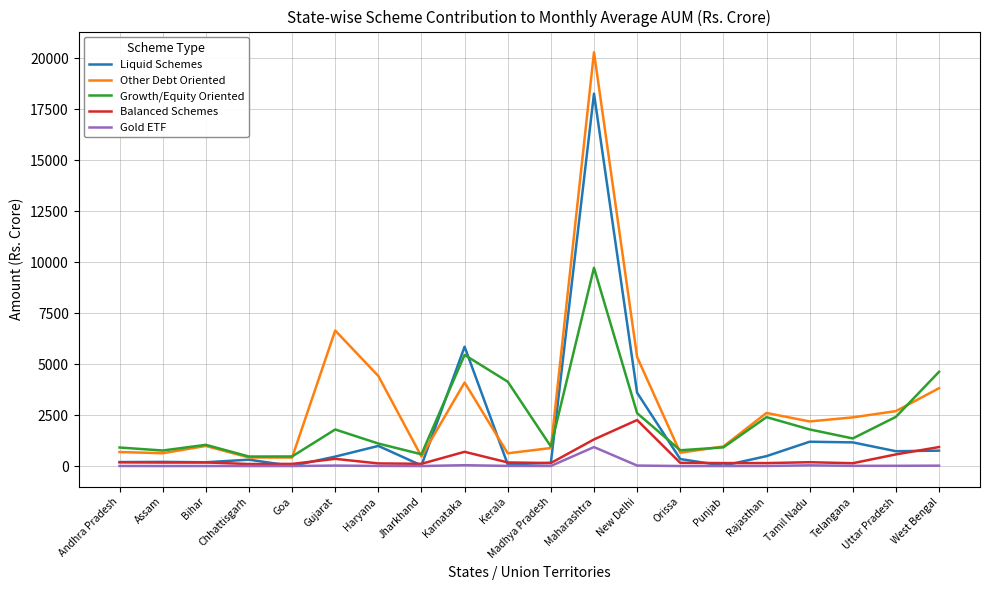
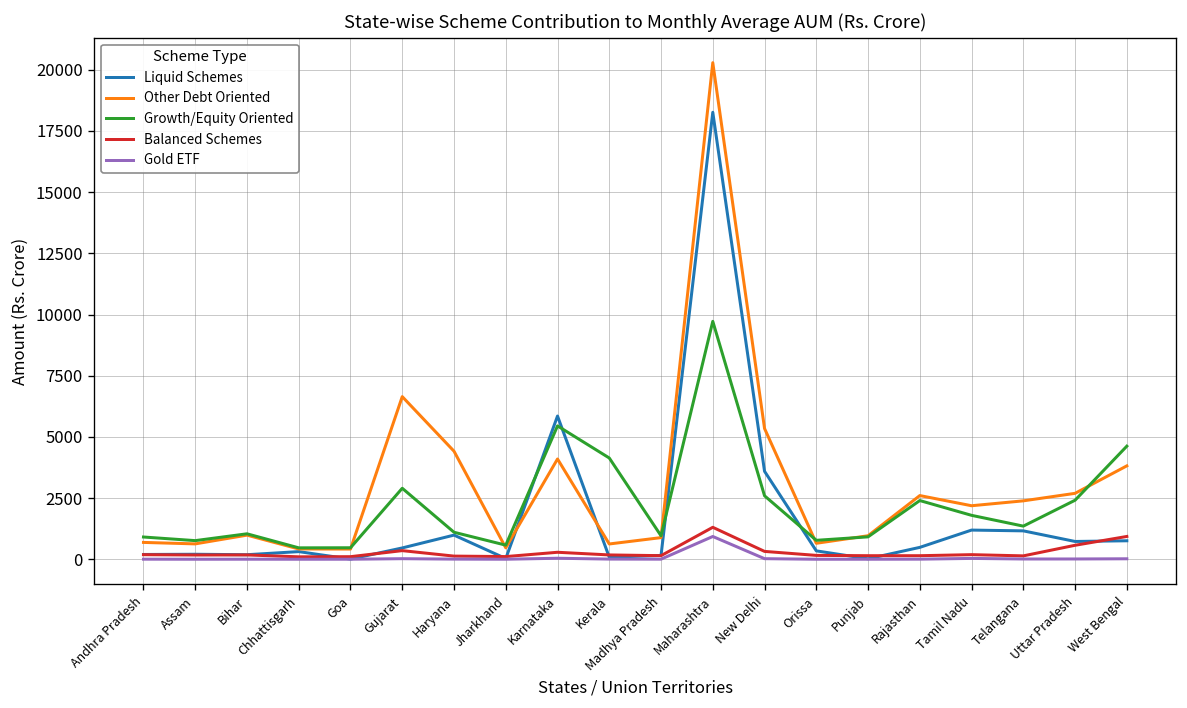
  {
    "Liquid Schemes": {
      "Karnataka": 5900,
      "Maharashtra": 18300,
      "New Delhi": 3600,
      "Orissa": 300,
      "Rajasthan": 500,
      "Tamil Nadu": 1200,
      "Telangana": 1200,
      "Uttar Pradesh": 700,
      "West Bengal": 800
    },
    "Other Debt Oriented": {
      "Andhra Pradesh": 700,
      "Assam": 600,
      "Gujarat": 6600,
      "Haryana": 4400,
      "Karnataka": 4100,
      "Kerala": 600,
      "Maharashtra": 20300,
      "New Delhi": 5300,
      "Rajasthan": 2600,
      "Tamil Nadu": 2200,
      "Telangana": 2400,
      "Uttar Pradesh": 2700,
      "West Bengal": 3800
    },
    "Growth/Equity Oriented": {
      "Andhra Pradesh": 900,
      "Assam": 800,
-     "Gujarat": 1800,
+     "Gujarat": 2900,
      "Karnataka": 5500,
      "Kerala": 4100,
      "Maharashtra": 9700,
      "New Delhi": 2600,
      "Rajasthan": 2400,
      "Tamil Nadu": 1800,
      "Telangana": 1400,
      "Uttar Pradesh": 2400,
      "West Bengal": 4600
    },
    "Balanced Schemes": {
-     "Karnataka": 700,
+     "Karnataka": 300,
      "Maharashtra": 1300,
-     "New Delhi": 2300,
+     "New Delhi": 300,
      "Orissa": 200,
      "Punjab": 100,
      "Rajasthan": 100,
      "Tamil Nadu": 200,
      "Telangana": 100,
      "Uttar Pradesh": 600,
      "West Bengal": 900
    },
    "Gold ETF": {
      "Andhra Pradesh": 0,
      "Assam": 0,
      "Bihar": 0,
      "Gujarat": 0,
      "Karnataka": 0,
      "Madhya Pradesh": 0,
      "Maharashtra": 900,
      "New Delhi": 0,
      "Orissa": 0,
      "Rajasthan": 0,
      "Tamil Nadu": 0,
      "Telangana": 0,
      "Uttar Pradesh": 0,
      "West Bengal": 0
    }
  }
